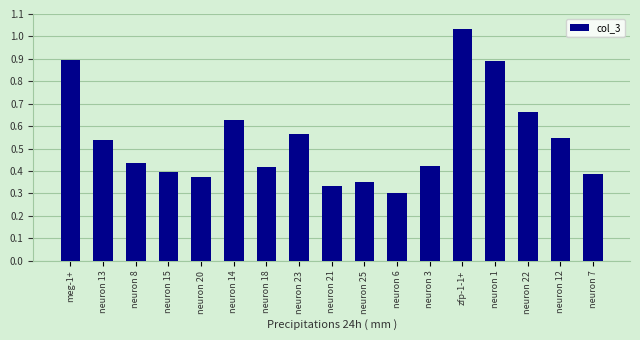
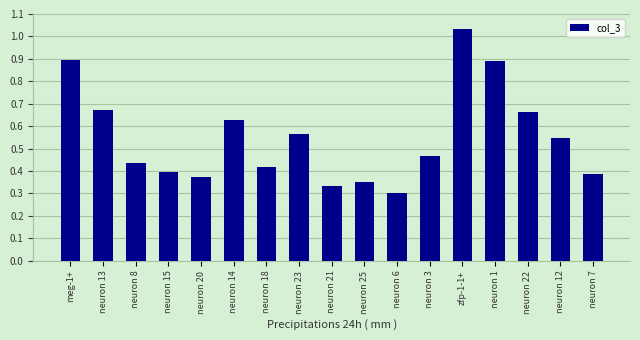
  {
    "meg-1+": 0.89,
-   "neuron 13": 0.54,
+   "neuron 13": 0.67,
    "neuron 8": 0.44,
    "neuron 15": 0.40,
    "neuron 20": 0.38,
    "neuron 14": 0.63,
    "neuron 18": 0.42,
    "neuron 23": 0.57,
    "neuron 21": 0.33,
    "neuron 25": 0.35,
    "neuron 6": 0.30,
-   "neuron 3": 0.42,
+   "neuron 3": 0.47,
    "zfp-1-1+": 1.03,
    "neuron 1": 0.89,
    "neuron 22": 0.66,
    "neuron 12": 0.55,
    "neuron 7": 0.39
  }
